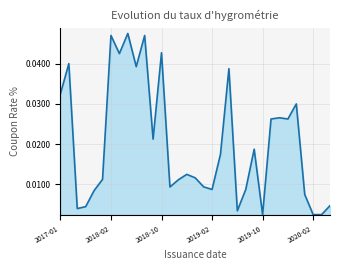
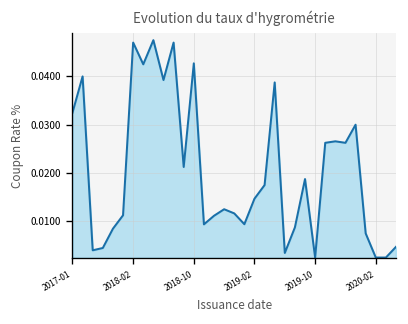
  {
    "2017-01": 0.033,
    "2018-02": 0.047,
    "2018-10": 0.043,
-   "2019-02": 0.009,
+   "2019-02": 0.015,
    "2019-10": 0.003,
    "2020-02": 0.003
  }
